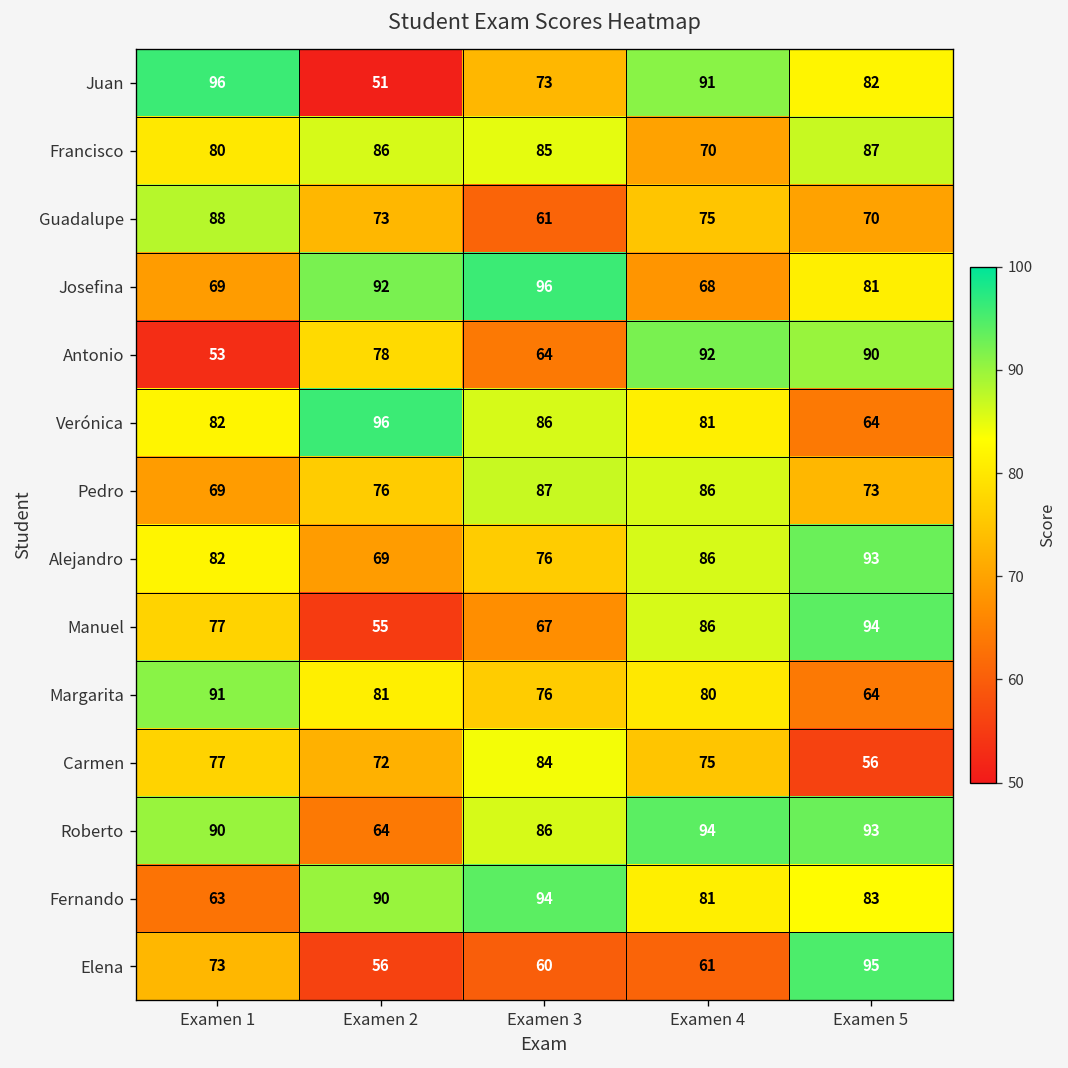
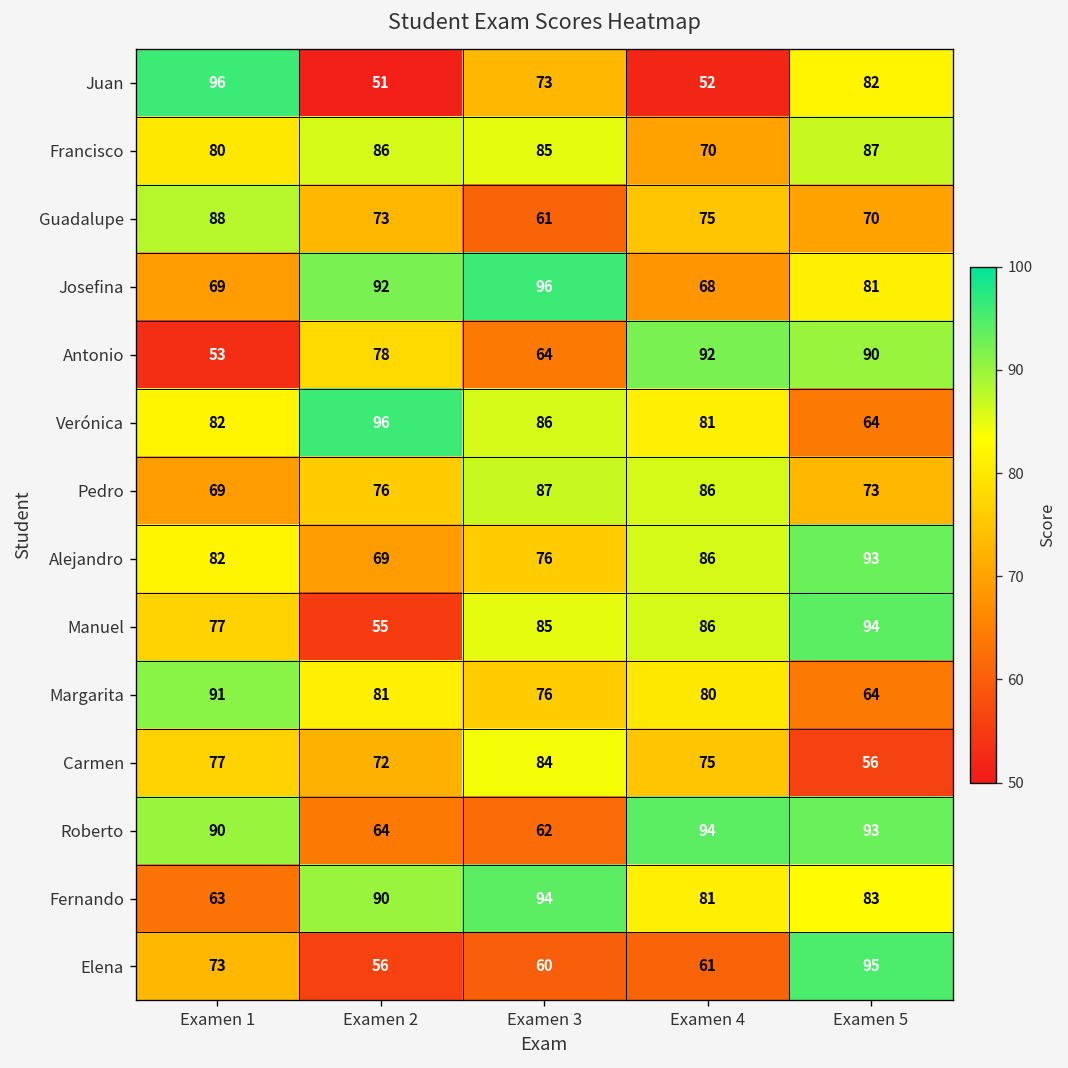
  {
    "Juan": {
      "Examen 1": 96,
      "Examen 2": 51,
      "Examen 3": 73,
-     "Examen 4": 91,
+     "Examen 4": 52,
      "Examen 5": 82
    },
    "Francisco": {
      "Examen 1": 80,
      "Examen 2": 86,
      "Examen 3": 85,
      "Examen 4": 70,
      "Examen 5": 87
    },
    "Guadalupe": {
      "Examen 1": 88,
      "Examen 2": 73,
      "Examen 3": 61,
      "Examen 4": 75,
      "Examen 5": 70
    },
    "Josefina": {
      "Examen 1": 69,
      "Examen 2": 92,
      "Examen 3": 96,
      "Examen 4": 68,
      "Examen 5": 81
    },
    "Antonio": {
      "Examen 1": 53,
      "Examen 2": 78,
      "Examen 3": 64,
      "Examen 4": 92,
      "Examen 5": 90
    },
    "Verónica": {
      "Examen 1": 82,
      "Examen 2": 96,
      "Examen 3": 86,
      "Examen 4": 81,
      "Examen 5": 64
    },
    "Pedro": {
      "Examen 1": 69,
      "Examen 2": 76,
      "Examen 3": 87,
      "Examen 4": 86,
      "Examen 5": 73
    },
    "Alejandro": {
      "Examen 1": 82,
      "Examen 2": 69,
      "Examen 3": 76,
      "Examen 4": 86,
      "Examen 5": 93
    },
    "Manuel": {
      "Examen 1": 77,
      "Examen 2": 55,
-     "Examen 3": 67,
+     "Examen 3": 85,
      "Examen 4": 86,
      "Examen 5": 94
    },
    "Margarita": {
      "Examen 1": 91,
      "Examen 2": 81,
      "Examen 3": 76,
      "Examen 4": 80,
      "Examen 5": 64
    },
    "Carmen": {
      "Examen 1": 77,
      "Examen 2": 72,
      "Examen 3": 84,
      "Examen 4": 75,
      "Examen 5": 56
    },
    "Roberto": {
      "Examen 1": 90,
      "Examen 2": 64,
-     "Examen 3": 86,
+     "Examen 3": 62,
      "Examen 4": 94,
      "Examen 5": 93
    },
    "Fernando": {
      "Examen 1": 63,
      "Examen 2": 90,
      "Examen 3": 94,
      "Examen 4": 81,
      "Examen 5": 83
    },
    "Elena": {
      "Examen 1": 73,
      "Examen 2": 56,
      "Examen 3": 60,
      "Examen 4": 61,
      "Examen 5": 95
    }
  }
